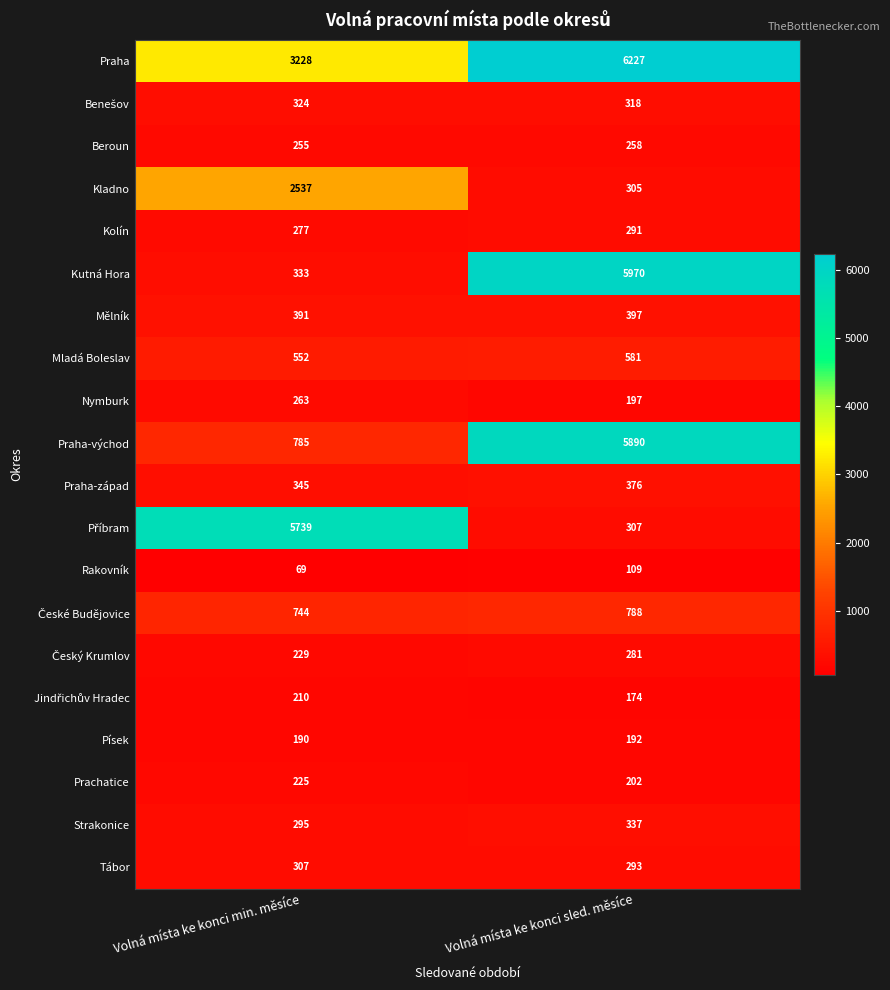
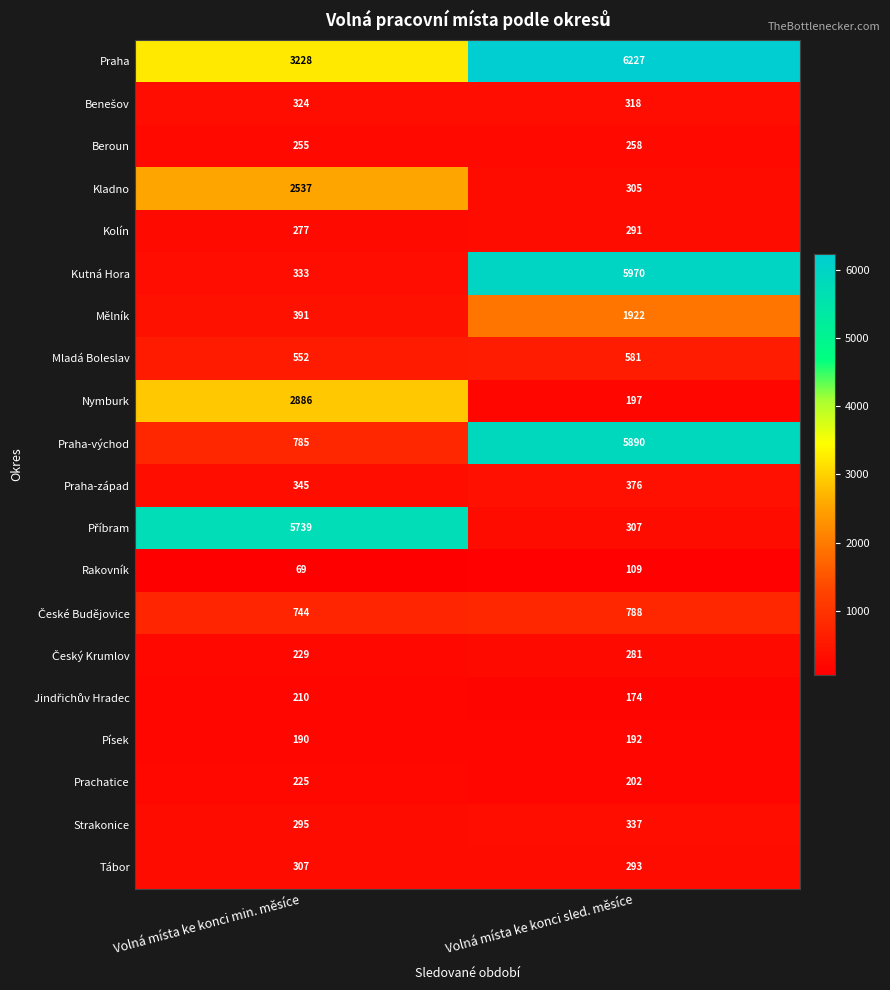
  {
    "Praha": {
      "Volná místa ke konci min. měsíce": 3228,
      "Volná místa ke konci sled. měsíce": 6227
    },
    "Benešov": {
      "Volná místa ke konci min. měsíce": 324,
      "Volná místa ke konci sled. měsíce": 318
    },
    "Beroun": {
      "Volná místa ke konci min. měsíce": 255,
      "Volná místa ke konci sled. měsíce": 258
    },
    "Kladno": {
      "Volná místa ke konci min. měsíce": 2537,
      "Volná místa ke konci sled. měsíce": 305
    },
    "Kolín": {
      "Volná místa ke konci min. měsíce": 277,
      "Volná místa ke konci sled. měsíce": 291
    },
    "Kutná Hora": {
      "Volná místa ke konci min. měsíce": 333,
      "Volná místa ke konci sled. měsíce": 5970
    },
    "Mělník": {
      "Volná místa ke konci min. měsíce": 391,
-     "Volná místa ke konci sled. měsíce": 397
+     "Volná místa ke konci sled. měsíce": 1922
    },
    "Mladá Boleslav": {
      "Volná místa ke konci min. měsíce": 552,
      "Volná místa ke konci sled. měsíce": 581
    },
    "Nymburk": {
-     "Volná místa ke konci min. měsíce": 263,
+     "Volná místa ke konci min. měsíce": 2886,
      "Volná místa ke konci sled. měsíce": 197
    },
    "Praha-východ": {
      "Volná místa ke konci min. měsíce": 785,
      "Volná místa ke konci sled. měsíce": 5890
    },
    "Praha-západ": {
      "Volná místa ke konci min. měsíce": 345,
      "Volná místa ke konci sled. měsíce": 376
    },
    "Příbram": {
      "Volná místa ke konci min. měsíce": 5739,
      "Volná místa ke konci sled. měsíce": 307
    },
    "Rakovník": {
      "Volná místa ke konci min. měsíce": 69,
      "Volná místa ke konci sled. měsíce": 109
    },
    "České Budějovice": {
      "Volná místa ke konci min. měsíce": 744,
      "Volná místa ke konci sled. měsíce": 788
    },
    "Český Krumlov": {
      "Volná místa ke konci min. měsíce": 229,
      "Volná místa ke konci sled. měsíce": 281
    },
    "Jindřichův Hradec": {
      "Volná místa ke konci min. měsíce": 210,
      "Volná místa ke konci sled. měsíce": 174
    },
    "Písek": {
      "Volná místa ke konci min. měsíce": 190,
      "Volná místa ke konci sled. měsíce": 192
    },
    "Prachatice": {
      "Volná místa ke konci min. měsíce": 225,
      "Volná místa ke konci sled. měsíce": 202
    },
    "Strakonice": {
      "Volná místa ke konci min. měsíce": 295,
      "Volná místa ke konci sled. měsíce": 337
    },
    "Tábor": {
      "Volná místa ke konci min. měsíce": 307,
      "Volná místa ke konci sled. měsíce": 293
    }
  }
